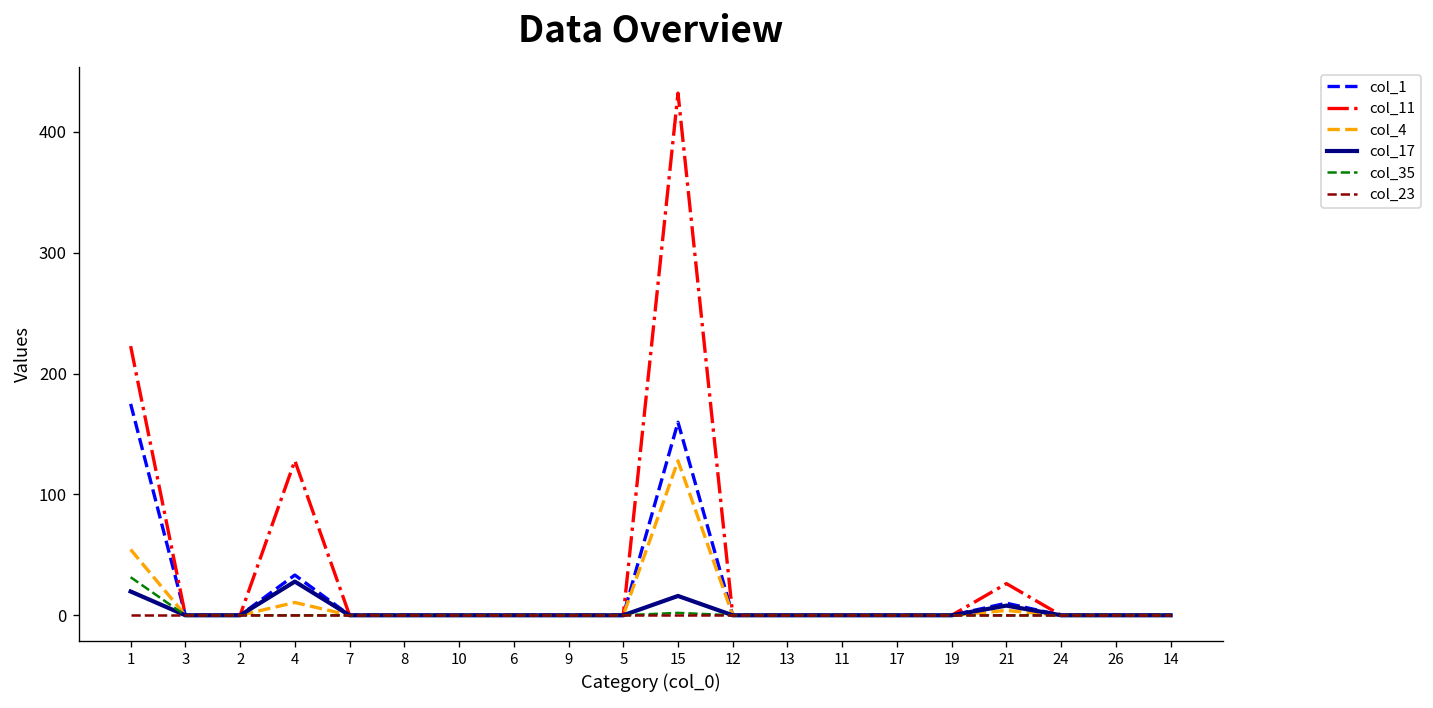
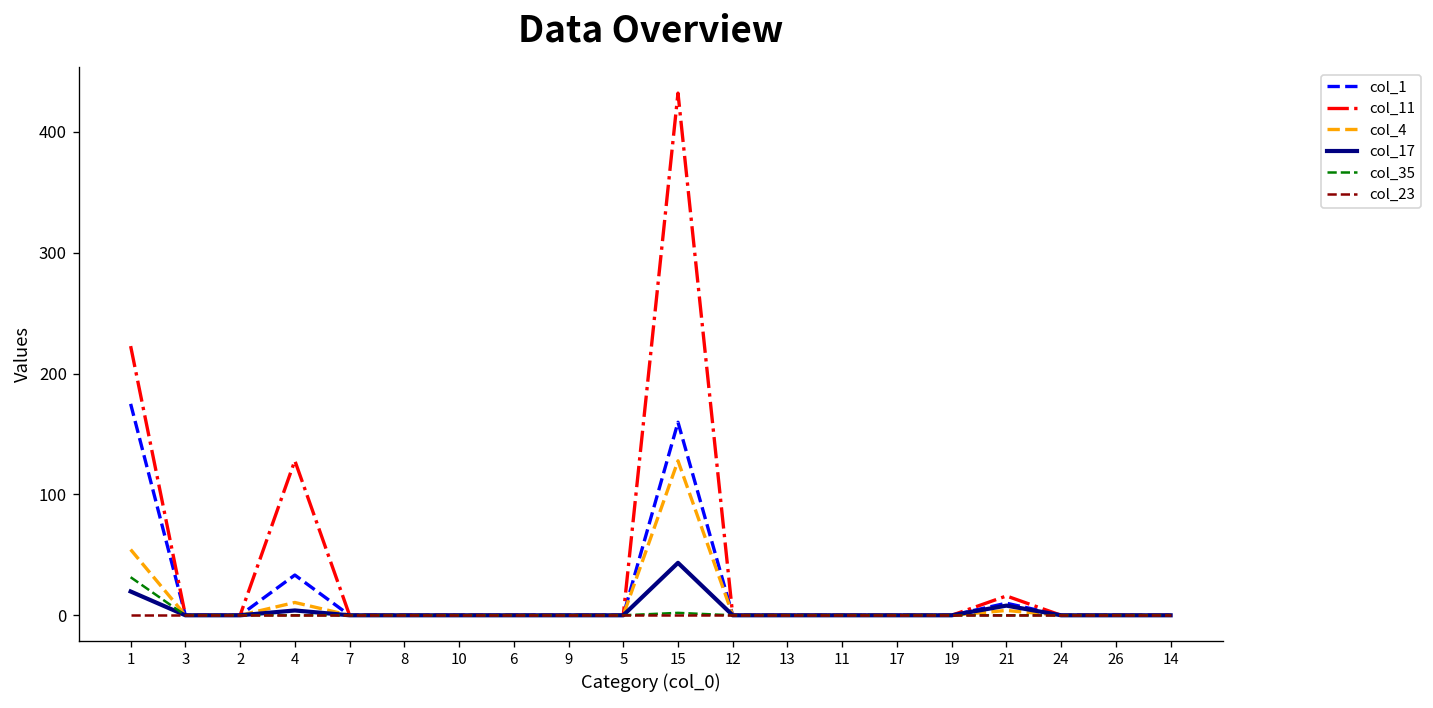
  {
    "col_1": {
      "1": 175,
      "4": 33,
      "15": 160
    },
    "col_11": {
      "1": 223,
      "4": 128,
      "15": 432,
-     "21": 26
+     "21": 16
    },
    "col_4": {
      "1": 54,
      "4": 11,
      "15": 128,
      "21": 4
    },
    "col_17": {
      "1": 20,
-     "4": 28,
-     "15": 16
+     "4": 4,
+     "15": 43
    },
    "col_35": {
      "1": 32
    },
    "col_23": {
      "1": 0
    }
  }
